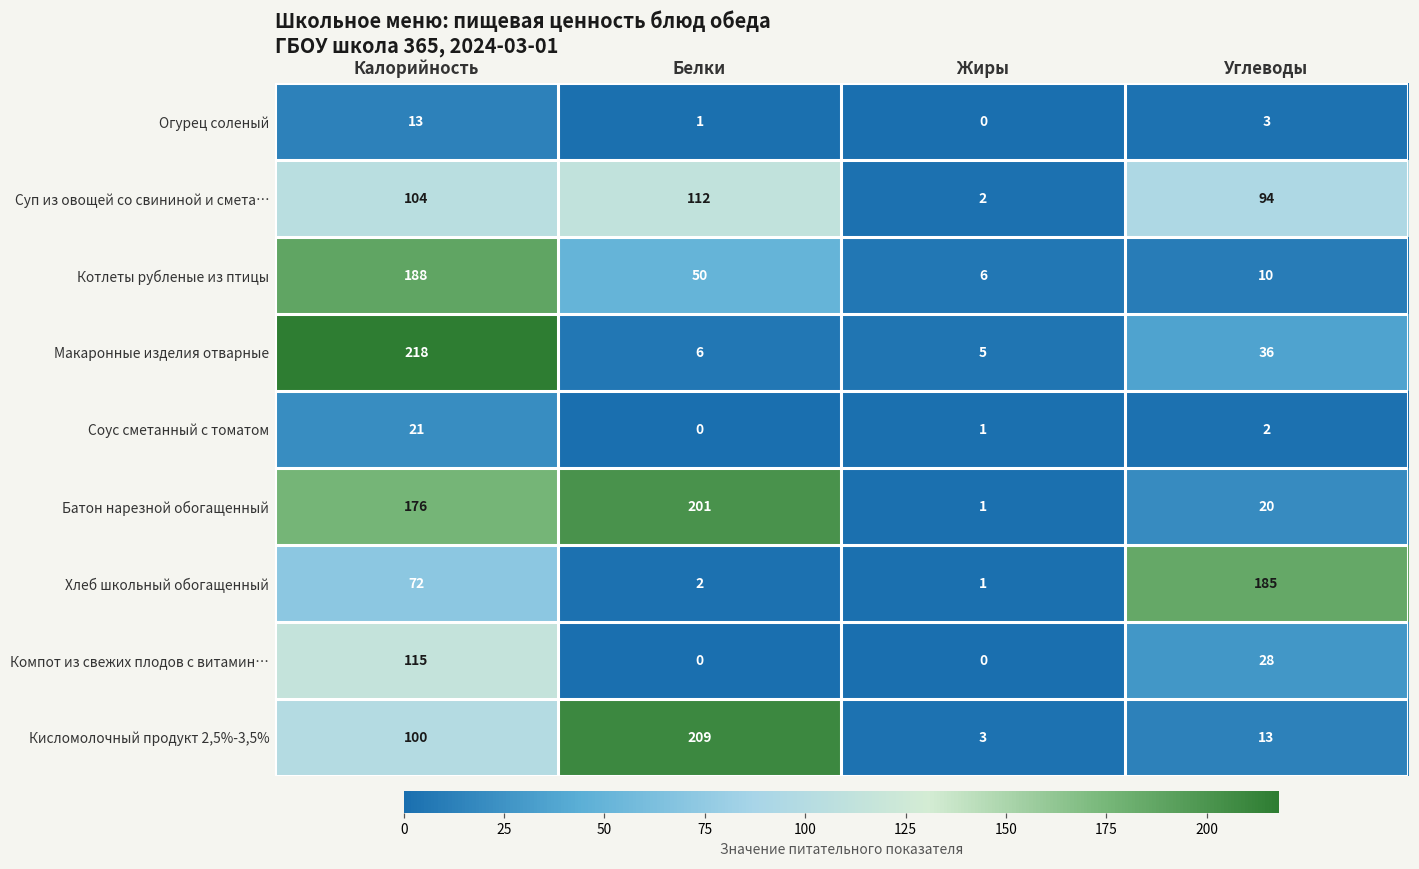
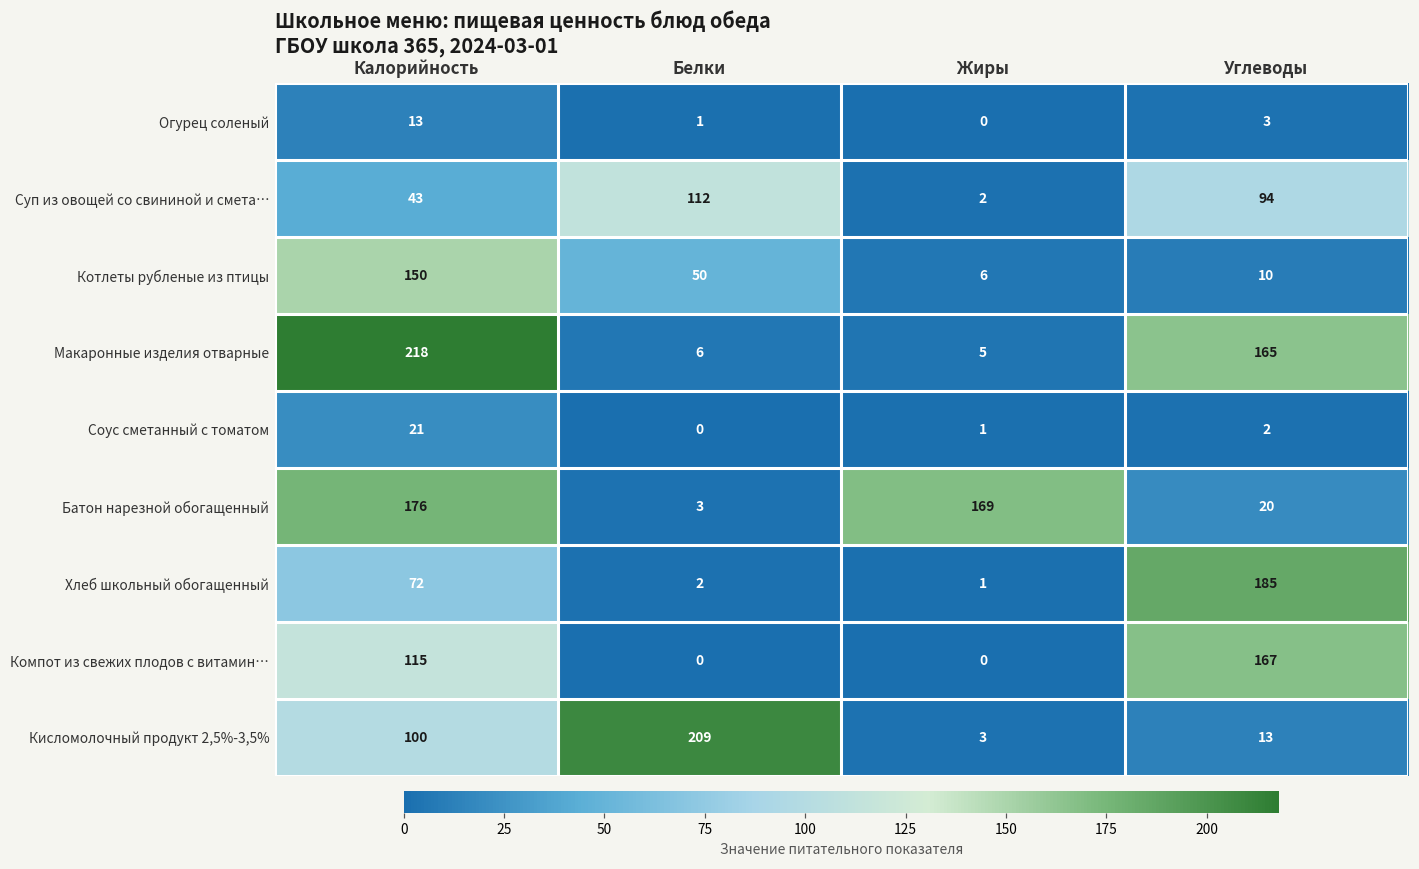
  {
    "Огурец соленый": {
      "Калорийность": 13,
      "Белки": 1,
      "Жиры": 0,
      "Углеводы": 3
    },
    "Суп из овощей со свининой и смета…": {
-     "Калорийность": 104,
+     "Калорийность": 43,
      "Белки": 112,
      "Жиры": 2,
      "Углеводы": 94
    },
    "Котлеты рубленые из птицы": {
-     "Калорийность": 188,
+     "Калорийность": 150,
      "Белки": 50,
      "Жиры": 6,
      "Углеводы": 10
    },
    "Макаронные изделия отварные": {
      "Калорийность": 218,
      "Белки": 6,
      "Жиры": 5,
-     "Углеводы": 36
+     "Углеводы": 165
    },
    "Соус сметанный с томатом": {
      "Калорийность": 21,
      "Белки": 0,
      "Жиры": 1,
      "Углеводы": 2
    },
    "Батон нарезной обогащенный": {
      "Калорийность": 176,
-     "Белки": 201,
-     "Жиры": 1,
+     "Белки": 3,
+     "Жиры": 169,
      "Углеводы": 20
    },
    "Хлеб школьный обогащенный": {
      "Калорийность": 72,
      "Белки": 2,
      "Жиры": 1,
      "Углеводы": 185
    },
    "Компот из свежих плодов с витамин…": {
      "Калорийность": 115,
      "Белки": 0,
      "Жиры": 0,
-     "Углеводы": 28
+     "Углеводы": 167
    },
    "Кисломолочный продукт 2,5%-3,5%": {
      "Калорийность": 100,
      "Белки": 209,
      "Жиры": 3,
      "Углеводы": 13
    }
  }
